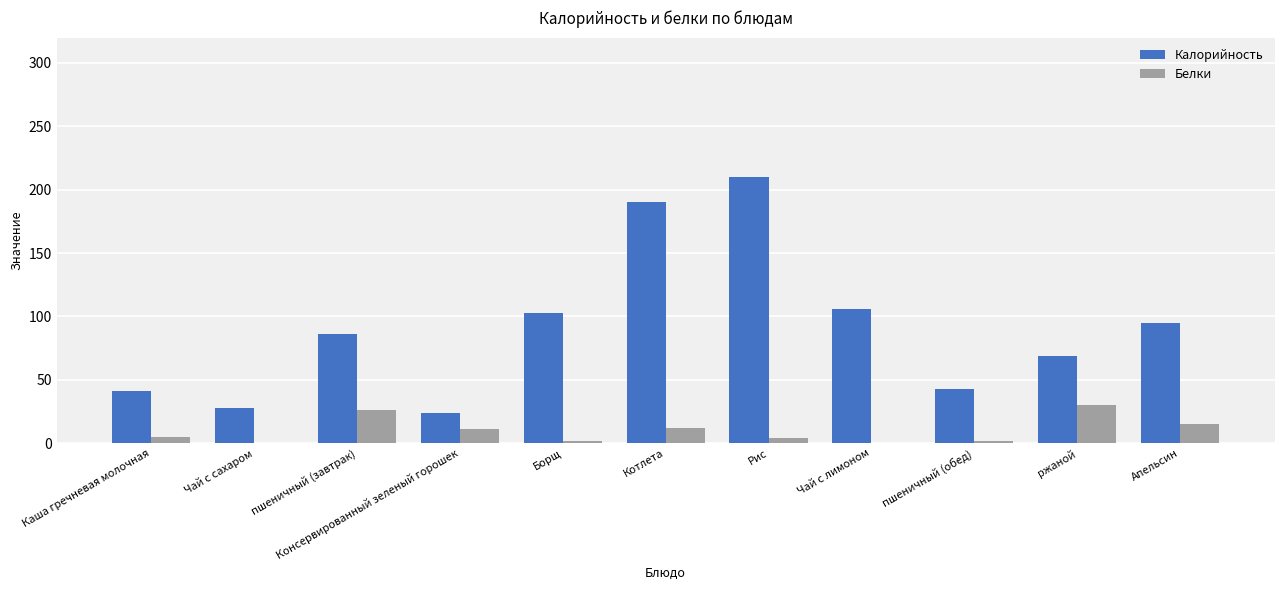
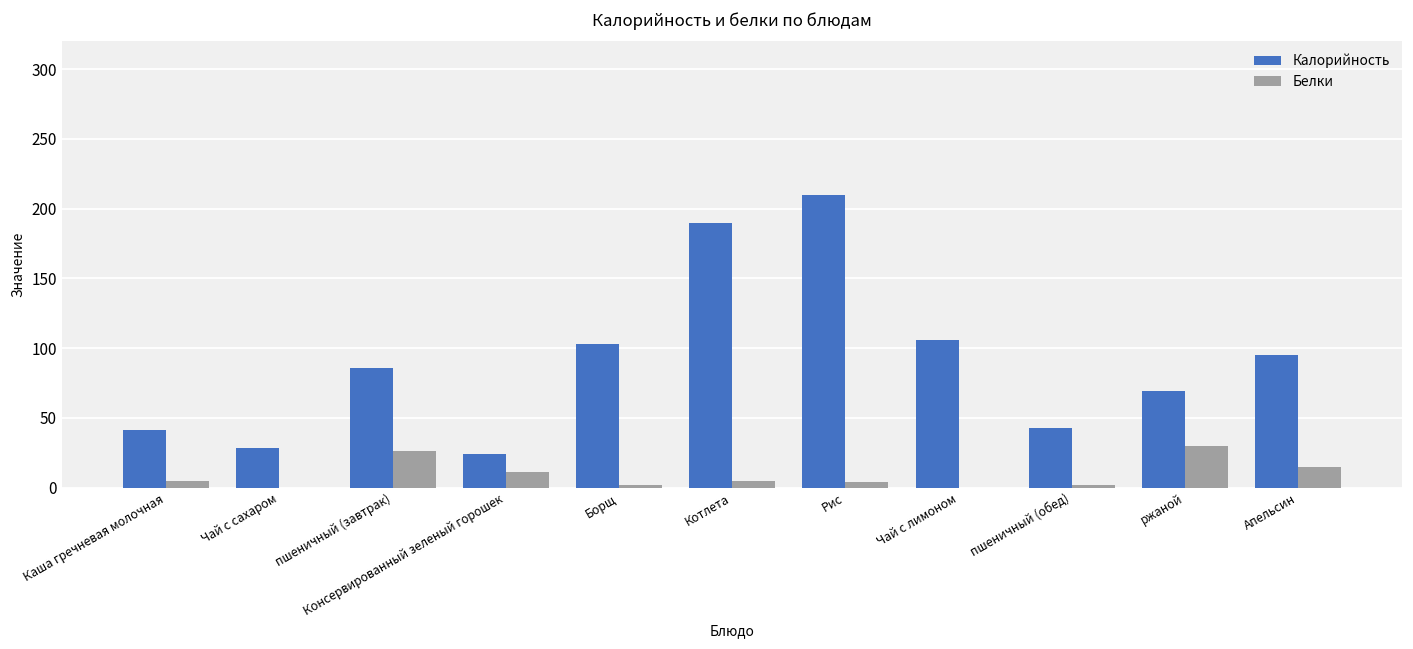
  {
    "Калорийность": {
      "Каша гречневая молочная": 41,
      "Чай с сахаром": 28,
      "пшеничный (завтрак)": 86,
      "Консервированный зеленый горошек": 24,
      "Борщ": 103,
      "Котлета": 190,
      "Рис": 210,
      "Чай с лимоном": 106,
      "пшеничный (обед)": 43,
      "ржаной": 69,
      "Апельсин": 95
    },
    "Белки": {
      "Каша гречневая молочная": 5,
      "Чай с сахаром": 0,
      "пшеничный (завтрак)": 26,
      "Консервированный зеленый горошек": 11,
      "Борщ": 2,
-     "Котлета": 12,
+     "Котлета": 5,
      "Рис": 4,
      "Чай с лимоном": 0,
      "пшеничный (обед)": 2,
      "ржаной": 30,
      "Апельсин": 15
    }
  }
